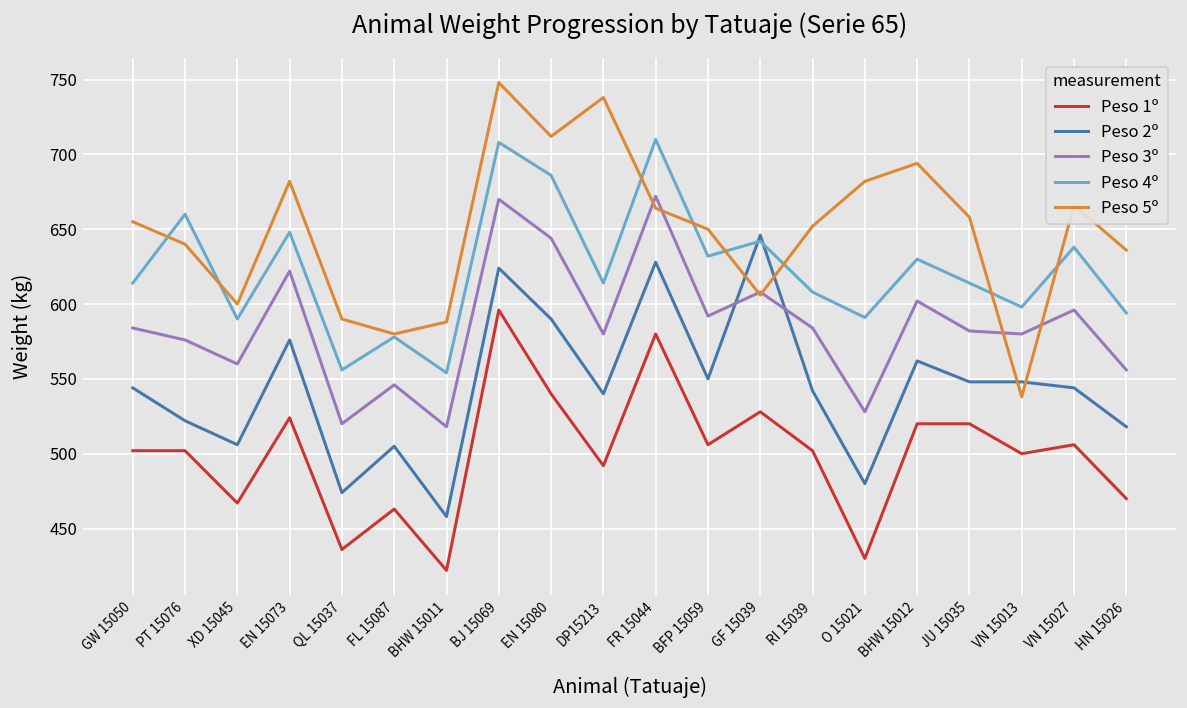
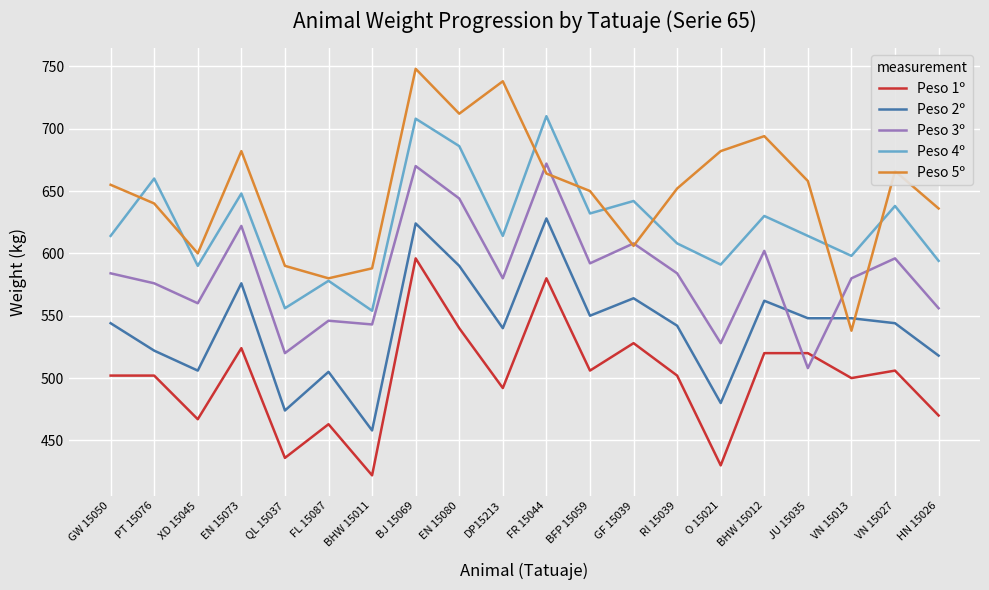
  {
    "Peso 1º": {
      "GW 15050": 502,
      "PT 15076": 502,
      "XD 15045": 467,
      "EN 15073": 524,
      "QL 15037": 436,
      "FL 15087": 463,
      "BHW 15011": 422,
      "BJ 15069": 596,
      "EN 15080": 540,
      "DP15213": 492,
      "FR 15044": 580,
      "BFP 15059": 506,
      "GF 15039": 528,
      "RI 15039": 502,
      "O 15021": 430,
      "BHW 15012": 520,
      "JU 15035": 520,
      "VN 15013": 500,
      "VN 15027": 506,
      "HN 15026": 470
    },
    "Peso 2º": {
      "GW 15050": 544,
      "PT 15076": 522,
      "XD 15045": 506,
      "EN 15073": 576,
      "QL 15037": 474,
      "FL 15087": 505,
      "BHW 15011": 458,
      "BJ 15069": 624,
      "EN 15080": 590,
      "DP15213": 540,
      "FR 15044": 628,
      "BFP 15059": 550,
-     "GF 15039": 646,
+     "GF 15039": 564,
      "RI 15039": 542,
      "O 15021": 480,
      "BHW 15012": 562,
      "JU 15035": 548,
      "VN 15013": 548,
      "VN 15027": 544,
      "HN 15026": 518
    },
    "Peso 3º": {
      "GW 15050": 584,
      "PT 15076": 576,
      "XD 15045": 560,
      "EN 15073": 622,
      "QL 15037": 520,
      "FL 15087": 546,
-     "BHW 15011": 518,
+     "BHW 15011": 543,
      "BJ 15069": 670,
      "EN 15080": 644,
      "DP15213": 580,
      "FR 15044": 672,
      "BFP 15059": 592,
      "RI 15039": 584,
      "O 15021": 528,
      "BHW 15012": 602,
-     "JU 15035": 582,
+     "JU 15035": 508,
      "VN 15013": 580,
      "VN 15027": 596,
      "HN 15026": 556
    },
    "Peso 4º": {
      "GW 15050": 614,
      "PT 15076": 660,
      "XD 15045": 590,
      "EN 15073": 648,
      "QL 15037": 556,
      "BHW 15011": 554,
      "BJ 15069": 708,
      "EN 15080": 686,
      "DP15213": 614,
      "FR 15044": 710,
      "BFP 15059": 632,
      "GF 15039": 642,
      "RI 15039": 608,
      "O 15021": 591,
      "BHW 15012": 630,
      "JU 15035": 614,
      "VN 15013": 598,
      "VN 15027": 638,
      "HN 15026": 594
    },
    "Peso 5º": {
      "GW 15050": 655,
      "PT 15076": 640,
      "XD 15045": 600,
      "EN 15073": 682,
      "QL 15037": 590,
      "BHW 15011": 588,
      "BJ 15069": 748,
      "EN 15080": 712,
      "DP15213": 738,
      "FR 15044": 664,
      "BFP 15059": 650,
      "RI 15039": 652,
      "O 15021": 682,
      "BHW 15012": 694,
      "JU 15035": 658,
      "VN 15013": 538,
      "HN 15026": 636
    }
  }
